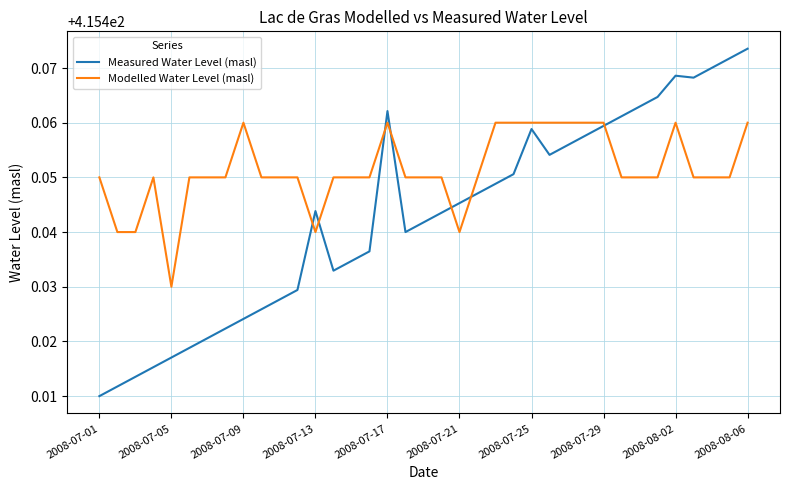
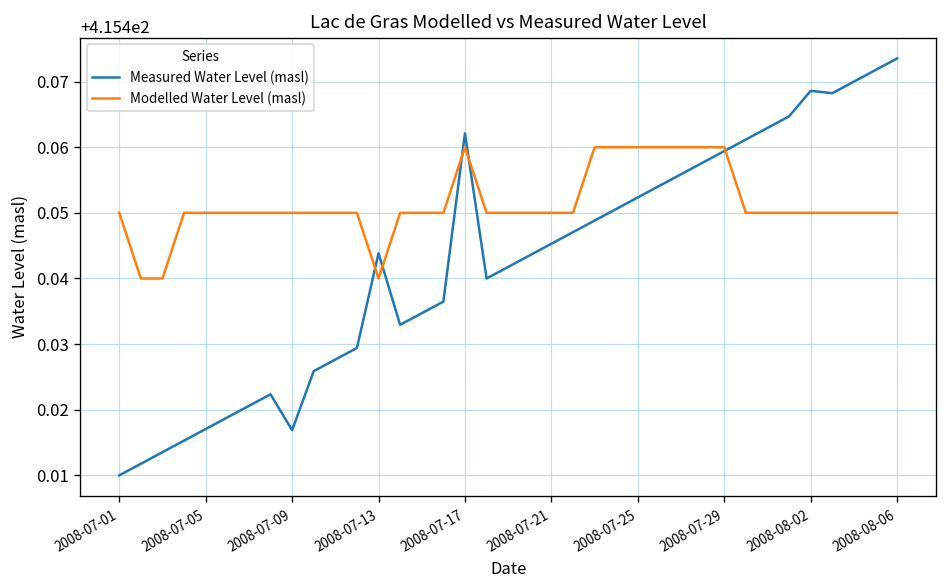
  {
    "Measured Water Level (masl)": {
      "2008-07-01": 415.410,
      "2008-07-05": 415.417,
-     "2008-07-09": 415.424,
+     "2008-07-09": 415.417,
      "2008-07-13": 415.444,
      "2008-07-17": 415.462,
      "2008-07-21": 415.445,
-     "2008-07-25": 415.459,
+     "2008-07-25": 415.452,
      "2008-07-29": 415.459,
      "2008-08-02": 415.469,
      "2008-08-06": 415.474
    },
    "Modelled Water Level (masl)": {
      "2008-07-01": 415.45,
-     "2008-07-05": 415.43,
-     "2008-07-09": 415.46,
+     "2008-07-05": 415.45,
+     "2008-07-09": 415.45,
      "2008-07-13": 415.44,
      "2008-07-17": 415.46,
-     "2008-07-21": 415.44,
+     "2008-07-21": 415.45,
      "2008-07-25": 415.46,
      "2008-07-29": 415.46,
-     "2008-08-02": 415.46,
-     "2008-08-06": 415.46
+     "2008-08-02": 415.45,
+     "2008-08-06": 415.45
    }
  }
